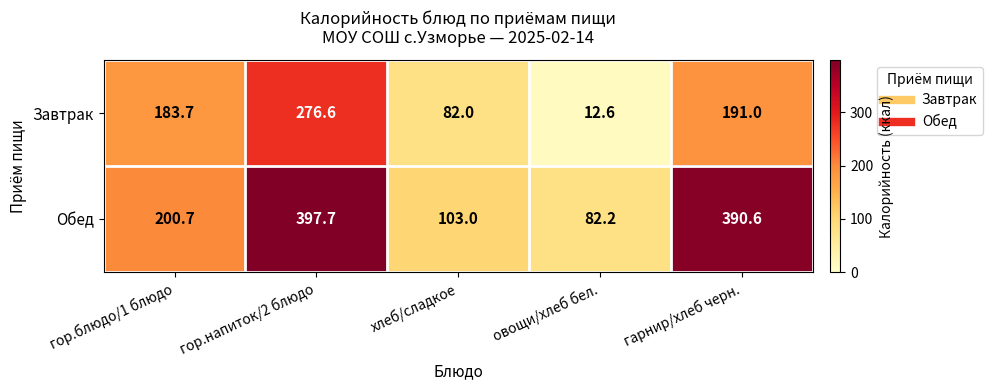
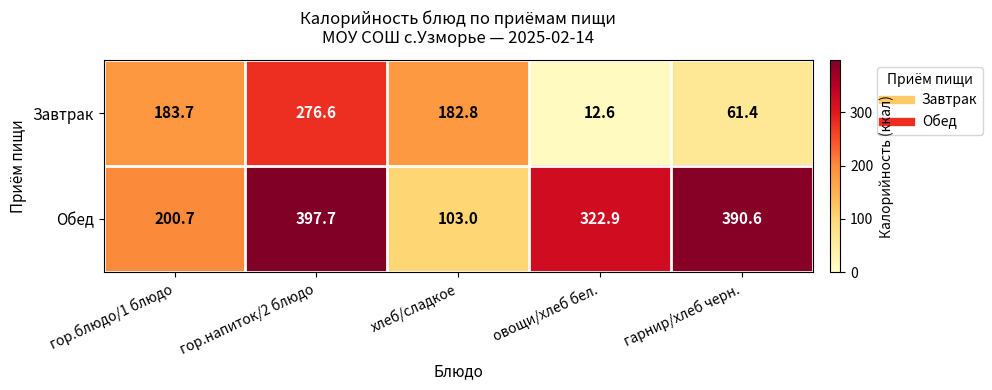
  {
    "Завтрак": {
      "гор.блюдо/1 блюдо": 183.7,
      "гор.напиток/2 блюдо": 276.6,
-     "хлеб/сладкое": 82.0,
+     "хлеб/сладкое": 182.8,
      "овощи/хлеб бел.": 12.6,
-     "гарнир/хлеб черн.": 191.0
+     "гарнир/хлеб черн.": 61.4
    },
    "Обед": {
      "гор.блюдо/1 блюдо": 200.7,
      "гор.напиток/2 блюдо": 397.7,
      "хлеб/сладкое": 103.0,
-     "овощи/хлеб бел.": 82.2,
+     "овощи/хлеб бел.": 322.9,
      "гарнир/хлеб черн.": 390.6
    }
  }
